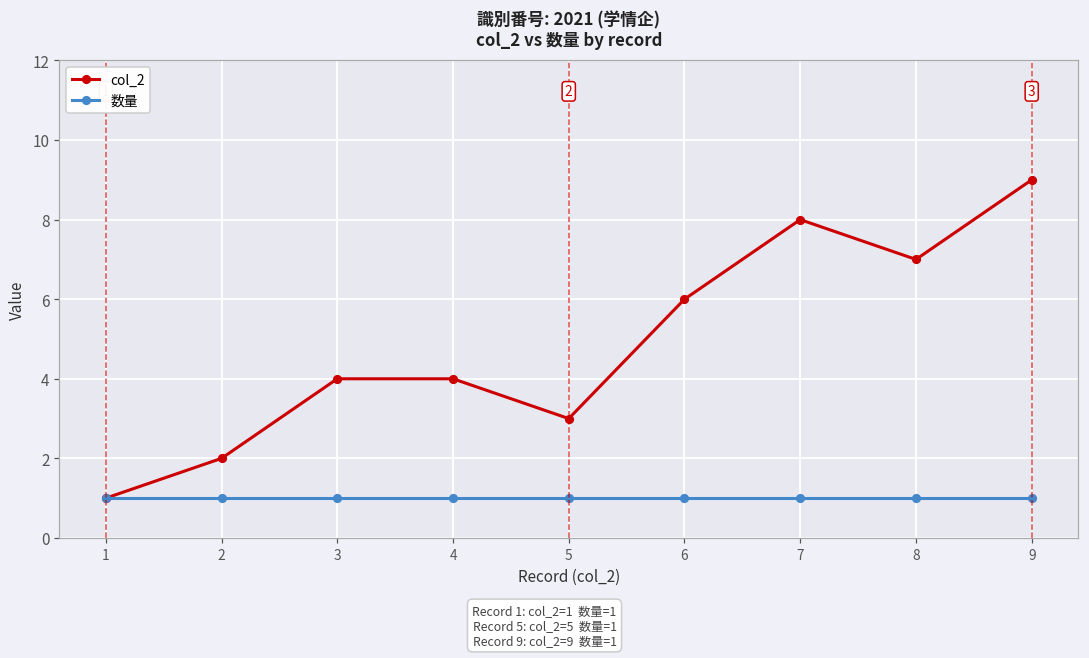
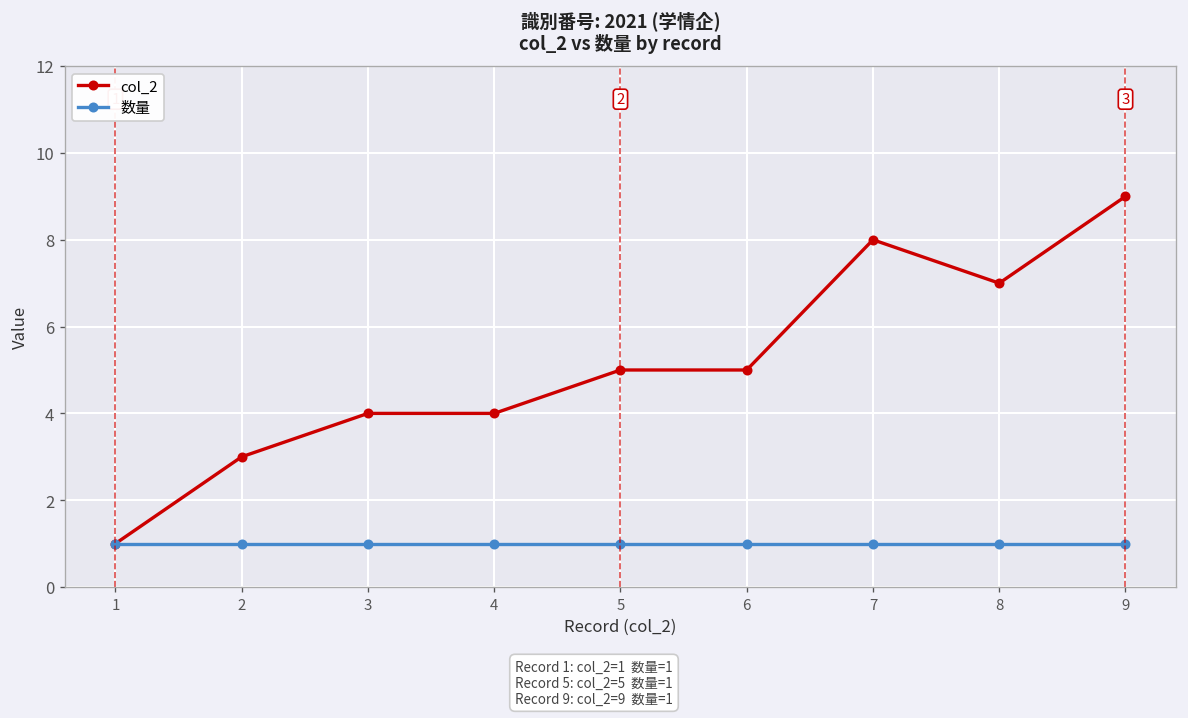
  {
    "col_2": {
-     "2": 2,
+     "2": 3,
      "3": 4,
      "4": 4,
-     "5": 3,
-     "6": 6,
+     "5": 5,
+     "6": 5,
      "7": 8,
      "8": 7,
      "9": 9
    },
    "数量": {
      "2": 1,
      "3": 1,
      "4": 1,
      "5": 1,
      "6": 1,
      "7": 1,
      "8": 1,
      "9": 1
    }
  }
